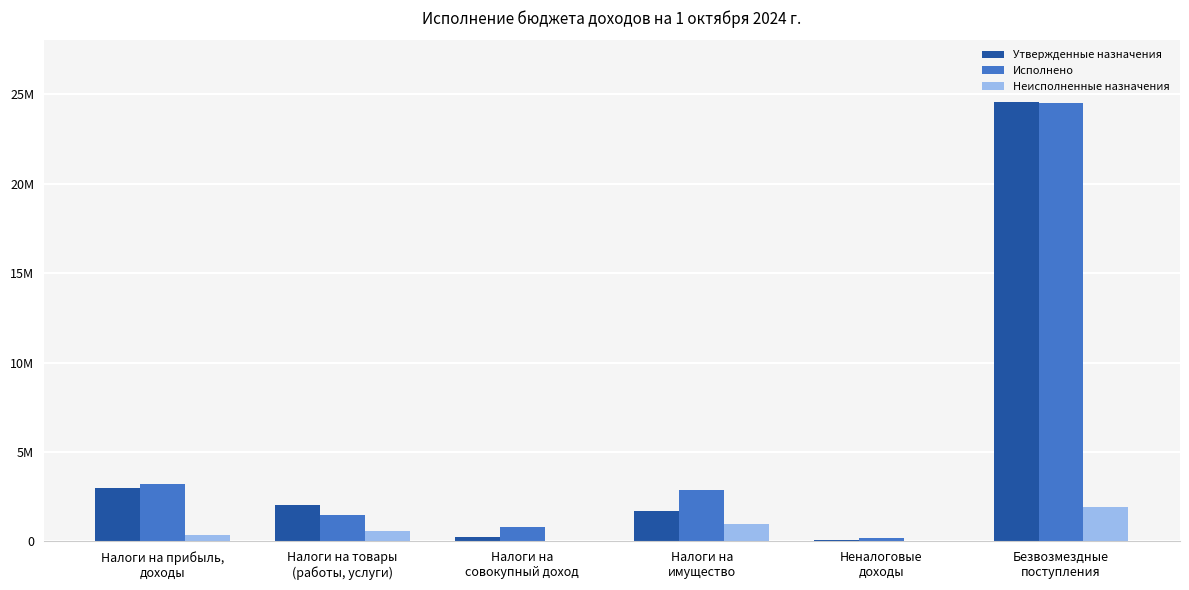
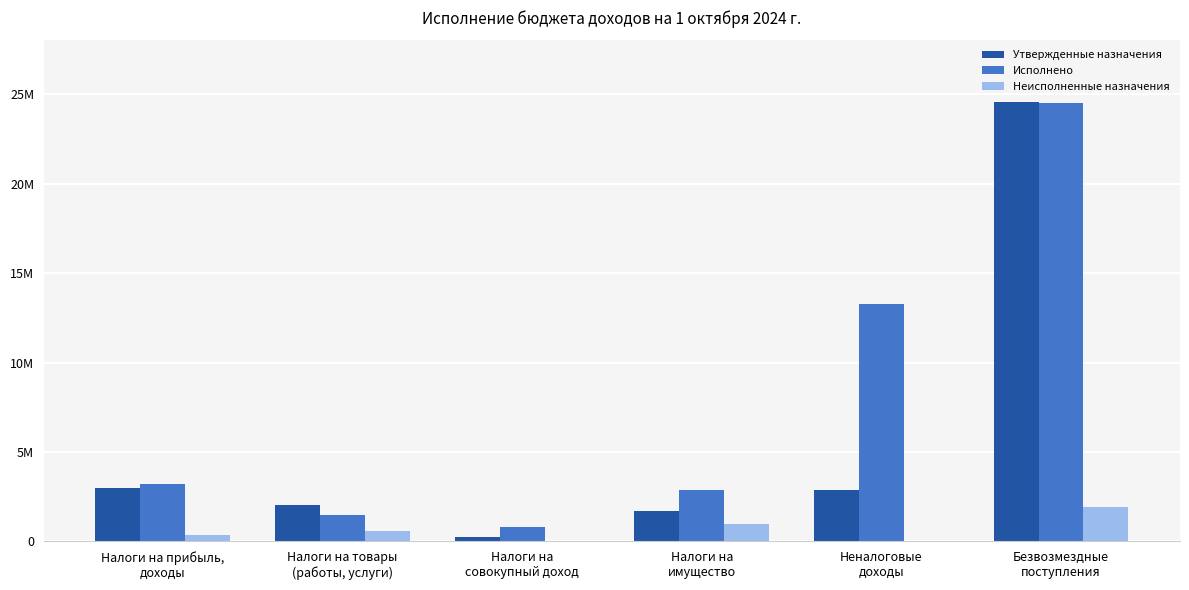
  {
    "Утвержденные назначения": {
      "Налоги на прибыль, доходы": 3000000,
      "Налоги на товары (работы, услуги)": 2100000,
      "Налоги на совокупный доход": 300000,
      "Налоги на имущество": 1700000,
-     "Неналоговые доходы": 100000,
+     "Неналоговые доходы": 2900000,
      "Безвозмездные поступления": 24500000
    },
    "Исполнено": {
      "Налоги на прибыль, доходы": 3200000,
      "Налоги на товары (работы, услуги)": 1500000,
      "Налоги на совокупный доход": 800000,
      "Налоги на имущество": 2800000,
-     "Неналоговые доходы": 200000,
+     "Неналоговые доходы": 13300000,
      "Безвозмездные поступления": 24500000
    },
    "Неисполненные назначения": {
      "Налоги на прибыль, доходы": 400000,
      "Налоги на товары (работы, услуги)": 600000,
      "Налоги на совокупный доход": 0,
      "Налоги на имущество": 1000000,
      "Неналоговые доходы": 0,
      "Безвозмездные поступления": 1900000
    }
  }
